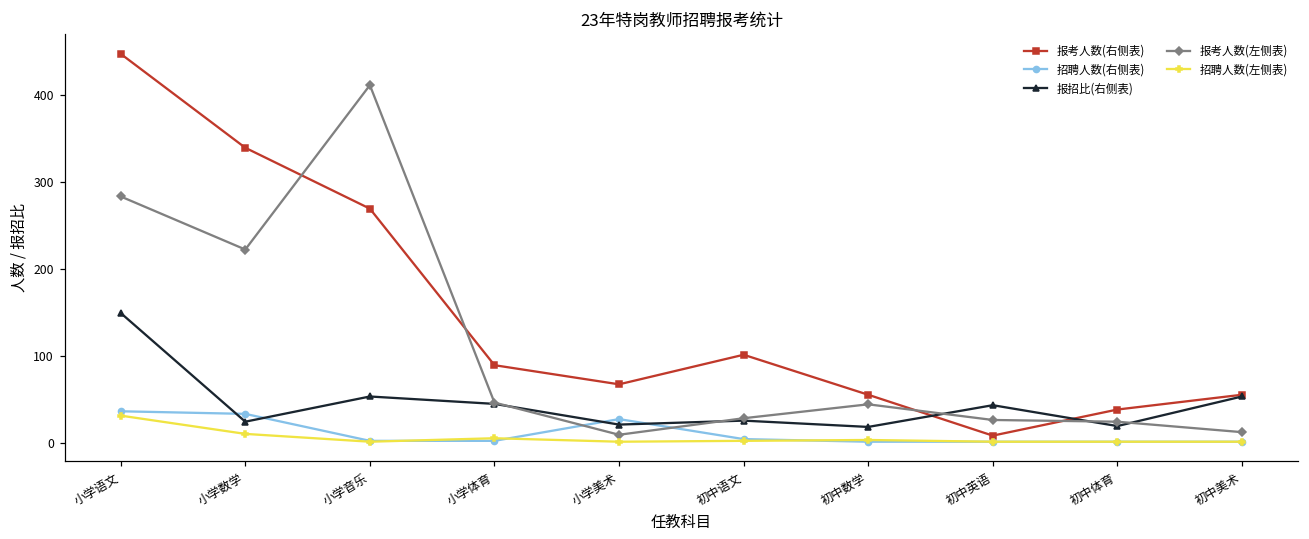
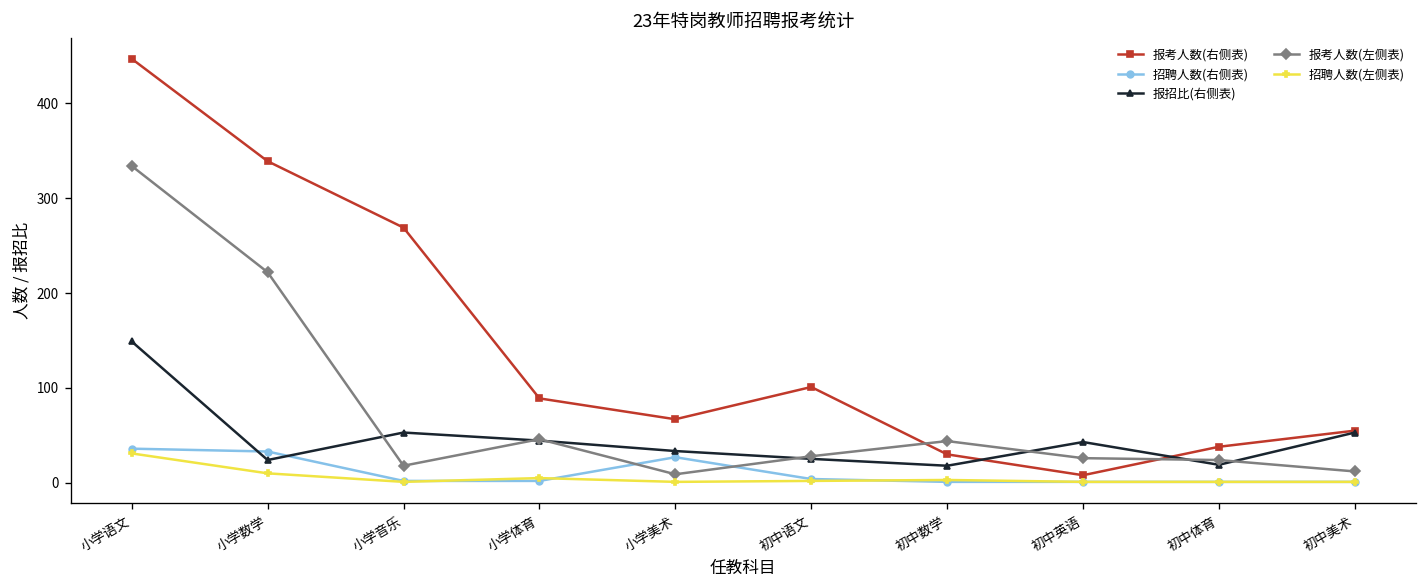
  {
    "报考人数(右侧表)": {
      "小学语文": 450,
      "小学数学": 340,
      "小学音乐": 270,
      "小学体育": 90,
      "小学美术": 70,
      "初中语文": 100,
-     "初中数学": 60,
+     "初中数学": 30,
      "初中英语": 10,
      "初中体育": 40
    },
    "招聘人数(右侧表)": {
      "小学语文": 40,
      "小学数学": 30,
      "小学美术": 30
    },
    "报招比(右侧表)": {
      "小学语文": 150,
      "小学数学": 20,
      "小学音乐": 50,
-     "小学美术": 20,
+     "小学美术": 30,
      "初中数学": 20,
      "初中英语": 40,
      "初中体育": 20
    },
    "报考人数(左侧表)": {
-     "小学语文": 280,
+     "小学语文": 330,
      "小学数学": 220,
-     "小学音乐": 410,
+     "小学音乐": 20,
      "小学美术": 10,
      "初中数学": 40,
      "初中英语": 30,
      "初中体育": 20,
      "初中美术": 10
    },
    "招聘人数(左侧表)": {
      "小学语文": 30,
      "小学数学": 10,
      "小学美术": 0
    }
  }
